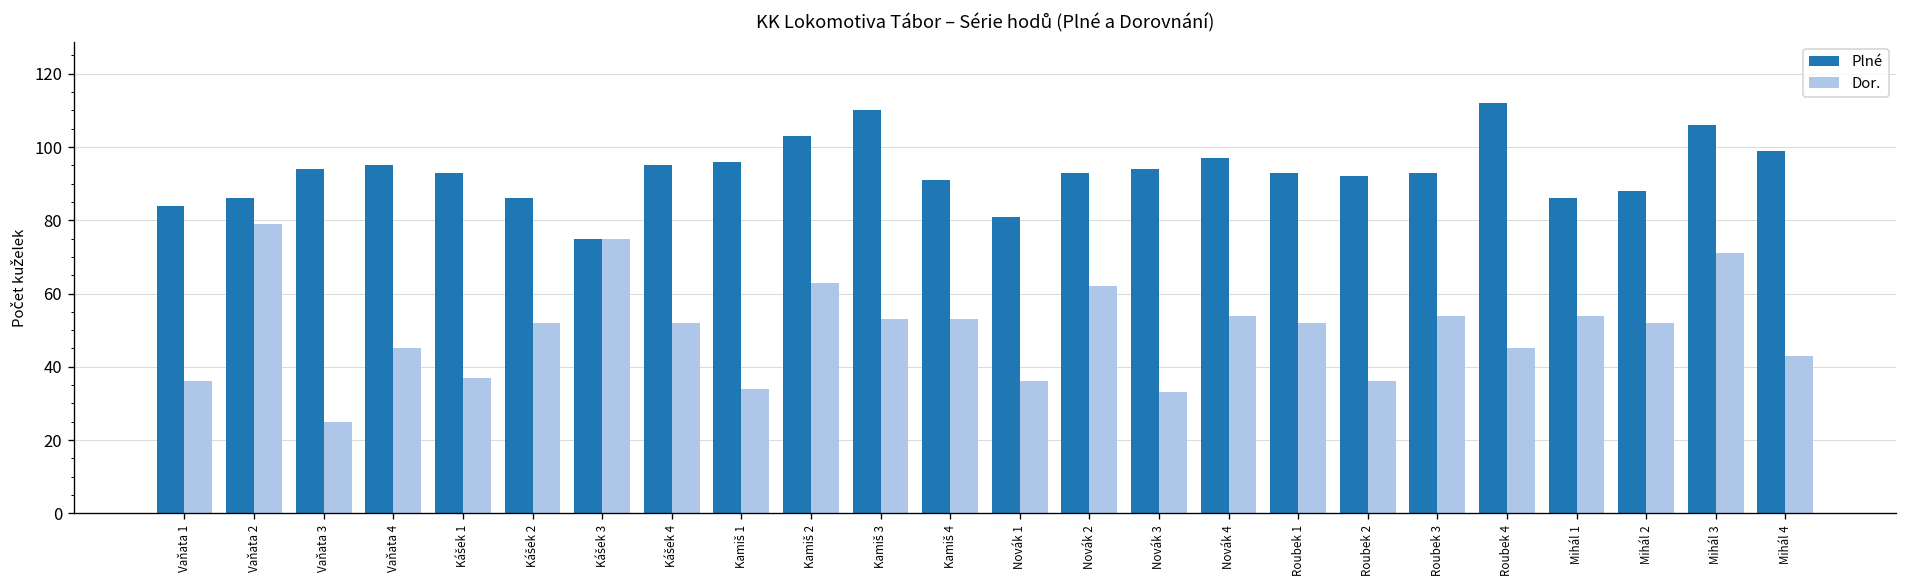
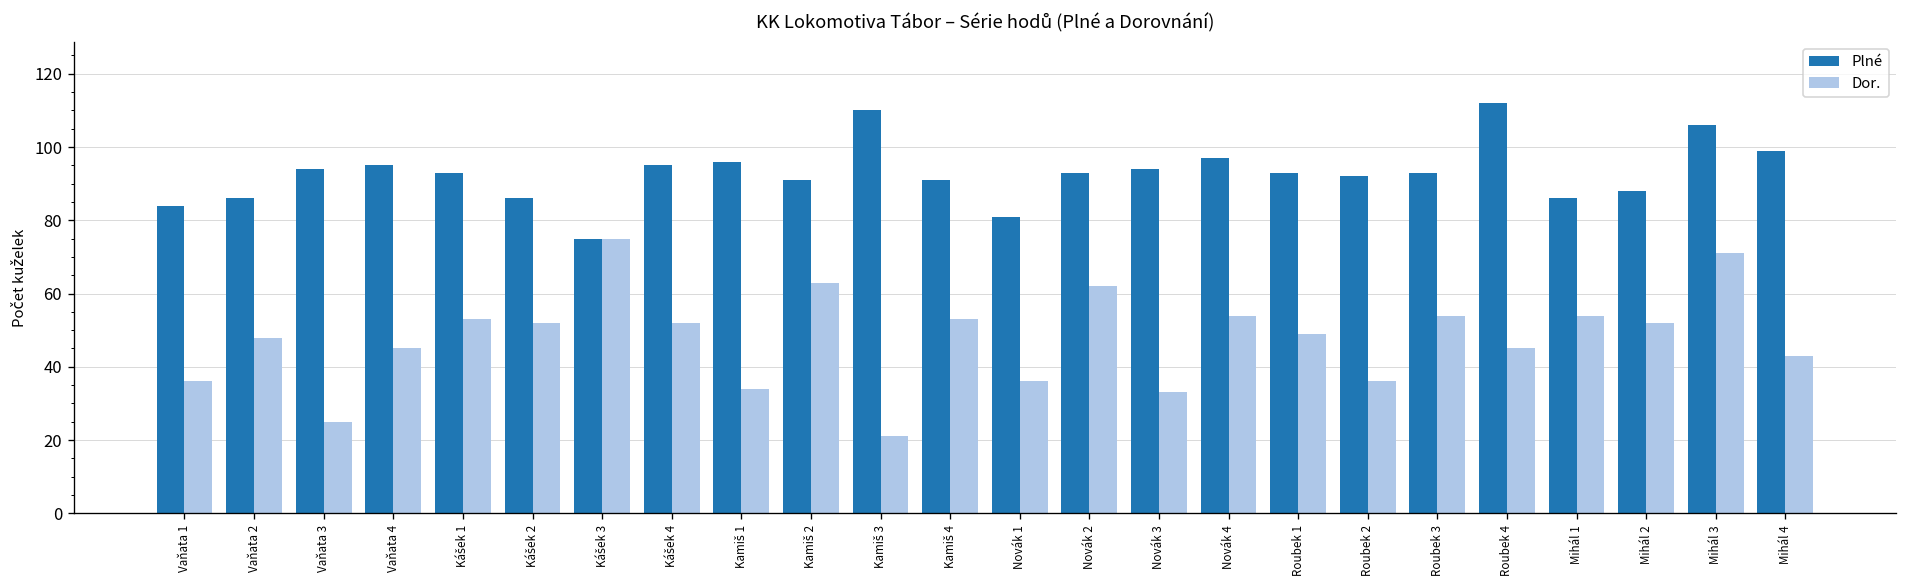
  {
    "Plné": {
      "Vaňata 1": 84,
      "Vaňata 2": 86,
      "Vaňata 3": 94,
      "Vaňata 4": 95,
      "Kášek 1": 93,
      "Kášek 2": 86,
      "Kášek 3": 75,
      "Kášek 4": 95,
      "Kamiš 1": 96,
-     "Kamiš 2": 103,
+     "Kamiš 2": 91,
      "Kamiš 3": 110,
      "Kamiš 4": 91,
      "Novák 1": 81,
      "Novák 2": 93,
      "Novák 3": 94,
      "Novák 4": 97,
      "Roubek 1": 93,
      "Roubek 2": 92,
      "Roubek 3": 93,
      "Roubek 4": 112,
      "Mihál 1": 86,
      "Mihál 2": 88,
      "Mihál 3": 106,
      "Mihál 4": 99
    },
    "Dor.": {
      "Vaňata 1": 36,
-     "Vaňata 2": 79,
+     "Vaňata 2": 48,
      "Vaňata 3": 25,
      "Vaňata 4": 45,
-     "Kášek 1": 37,
+     "Kášek 1": 53,
      "Kášek 2": 52,
      "Kášek 3": 75,
      "Kášek 4": 52,
      "Kamiš 1": 34,
      "Kamiš 2": 63,
-     "Kamiš 3": 53,
+     "Kamiš 3": 21,
      "Kamiš 4": 53,
      "Novák 1": 36,
      "Novák 2": 62,
      "Novák 3": 33,
      "Novák 4": 54,
-     "Roubek 1": 52,
+     "Roubek 1": 49,
      "Roubek 2": 36,
      "Roubek 3": 54,
      "Roubek 4": 45,
      "Mihál 1": 54,
      "Mihál 2": 52,
      "Mihál 3": 71,
      "Mihál 4": 43
    }
  }
